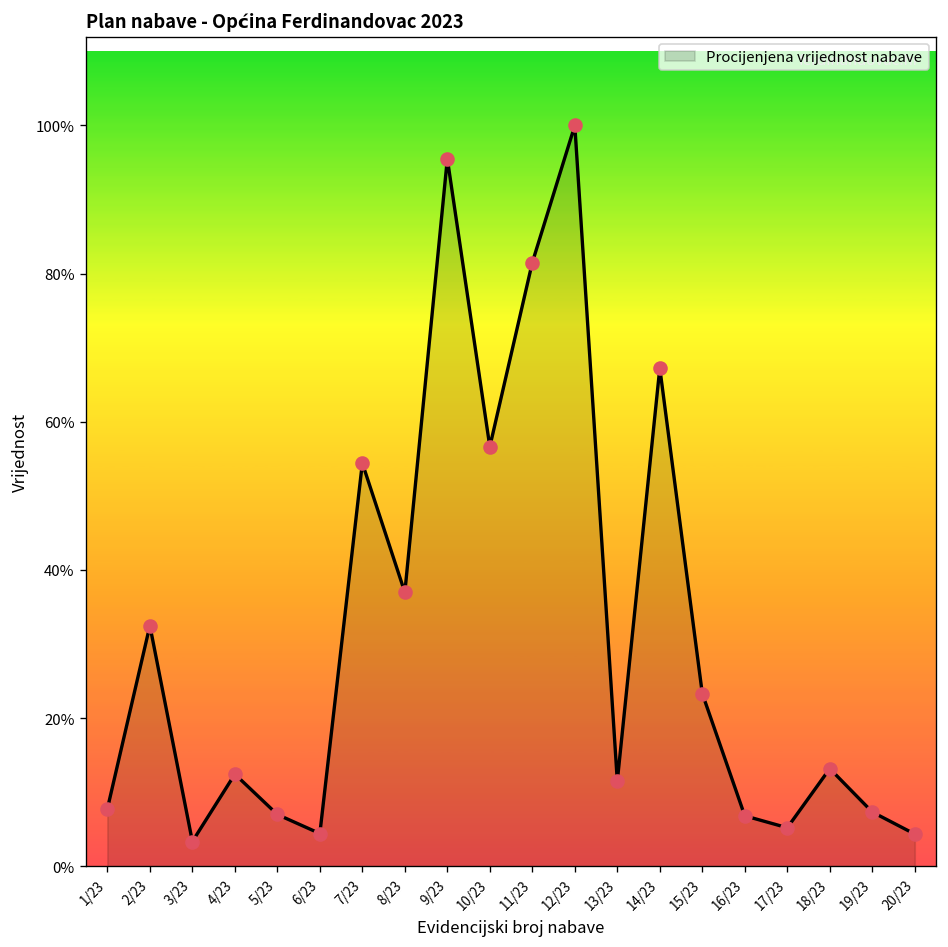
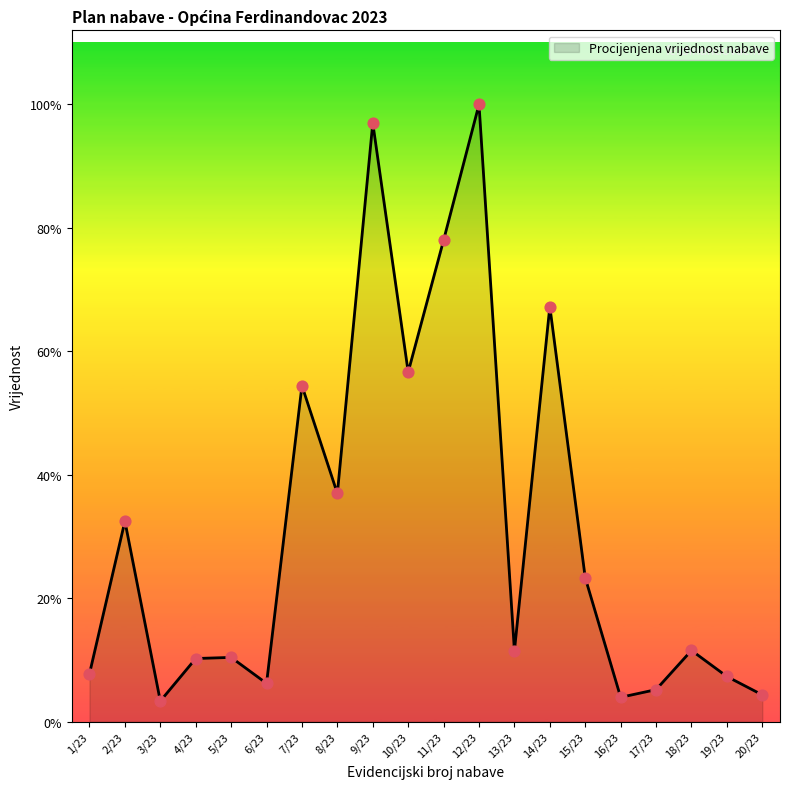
  {
    "1/23": "8%",
    "2/23": "32%",
    "3/23": "3%",
-   "4/23": "12%",
-   "5/23": "7%",
-   "6/23": "4%",
+   "4/23": "10%",
+   "5/23": "10%",
+   "6/23": "6%",
    "7/23": "54%",
    "8/23": "37%",
-   "9/23": "96%",
+   "9/23": "97%",
    "10/23": "57%",
-   "11/23": "82%",
+   "11/23": "78%",
    "12/23": "100%",
    "13/23": "11%",
    "14/23": "67%",
    "15/23": "23%",
-   "16/23": "7%",
+   "16/23": "4%",
    "17/23": "5%",
-   "18/23": "13%",
+   "18/23": "12%",
    "19/23": "7%",
    "20/23": "4%"
  }
